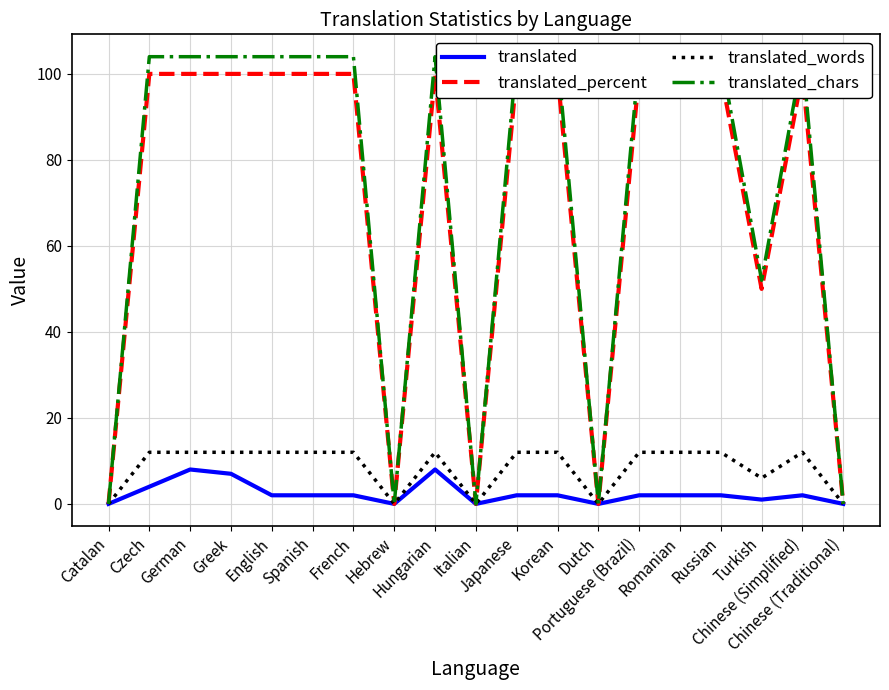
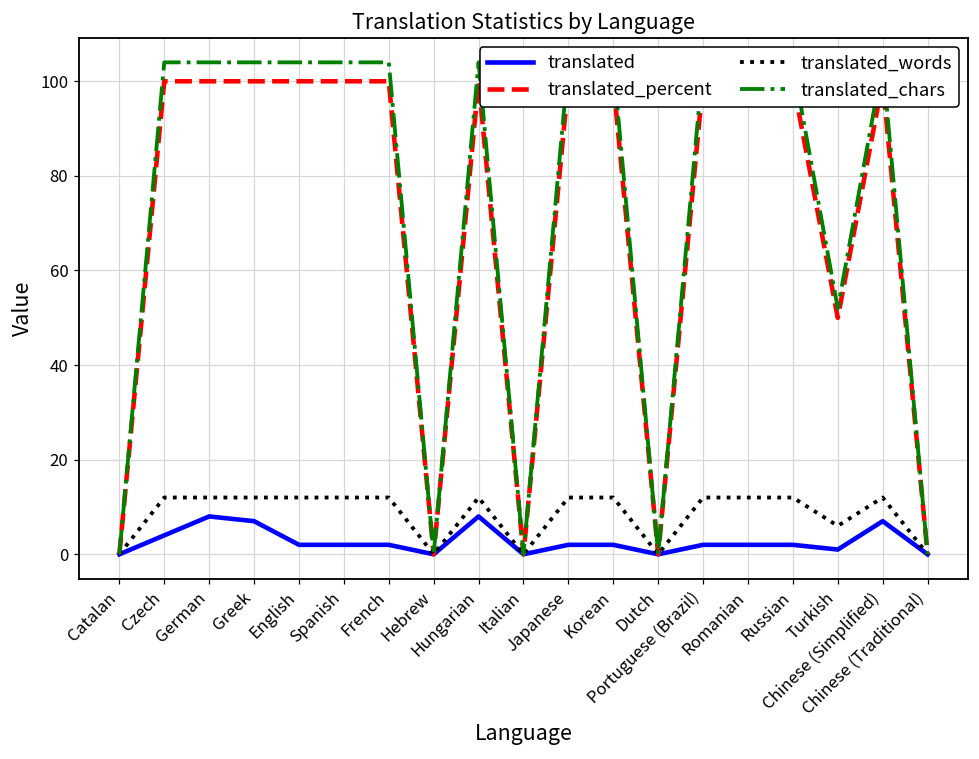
  {
    "translated": {
      "Czech": 4,
      "German": 8,
      "Greek": 7,
      "English": 2,
      "Spanish": 2,
      "French": 2,
      "Hungarian": 8,
      "Japanese": 2,
      "Korean": 2,
      "Portuguese (Brazil)": 2,
      "Romanian": 2,
      "Russian": 2,
      "Turkish": 1,
-     "Chinese (Simplified)": 2
+     "Chinese (Simplified)": 7
    },
    "translated_percent": {
      "Czech": 100,
      "German": 100,
      "Greek": 100,
      "English": 100,
      "Spanish": 100,
      "French": 100,
      "Hungarian": 100,
      "Turkish": 50
    },
    "translated_words": {
      "Czech": 12,
      "German": 12,
      "Greek": 12,
      "English": 12,
      "Spanish": 12,
      "French": 12,
      "Hungarian": 12,
      "Japanese": 12,
      "Korean": 12,
      "Portuguese (Brazil)": 12,
      "Romanian": 12,
      "Russian": 12,
      "Turkish": 6,
      "Chinese (Simplified)": 12
    },
    "translated_chars": {
      "Czech": 104,
      "German": 104,
      "Greek": 104,
      "English": 104,
      "Spanish": 104,
      "French": 104,
      "Hungarian": 104,
      "Turkish": 52
    }
  }
